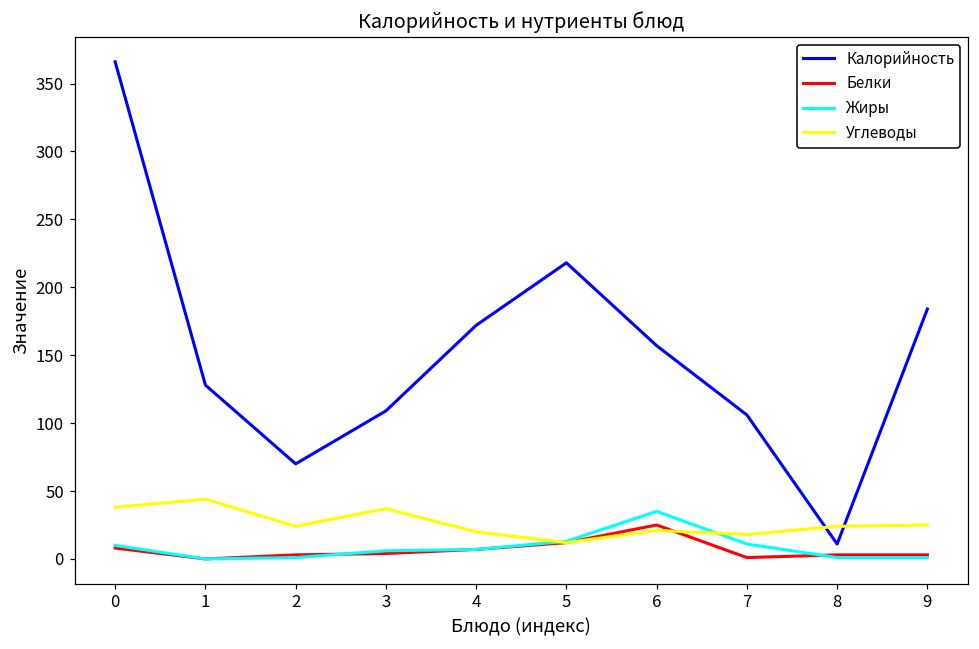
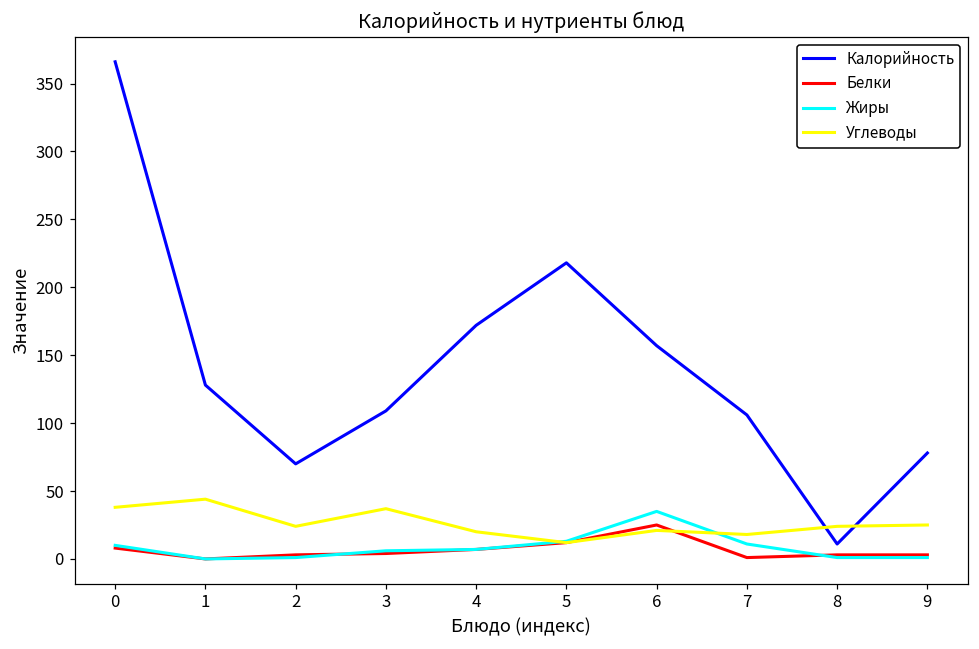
  {
    "Калорийность": {
      "0": 366,
      "1": 128,
      "2": 70,
      "3": 109,
      "4": 172,
      "5": 218,
      "6": 157,
      "7": 106,
      "8": 11,
-     "9": 184
+     "9": 78
    },
    "Белки": {
      "6": 25,
      "7": 1
    },
    "Жиры": {
      "6": 35,
      "7": 11
    },
    "Углеводы": {
      "0": 38,
      "1": 44,
      "2": 24,
      "3": 37,
      "4": 20,
      "6": 21,
      "7": 18,
      "8": 24,
      "9": 25
    }
  }
